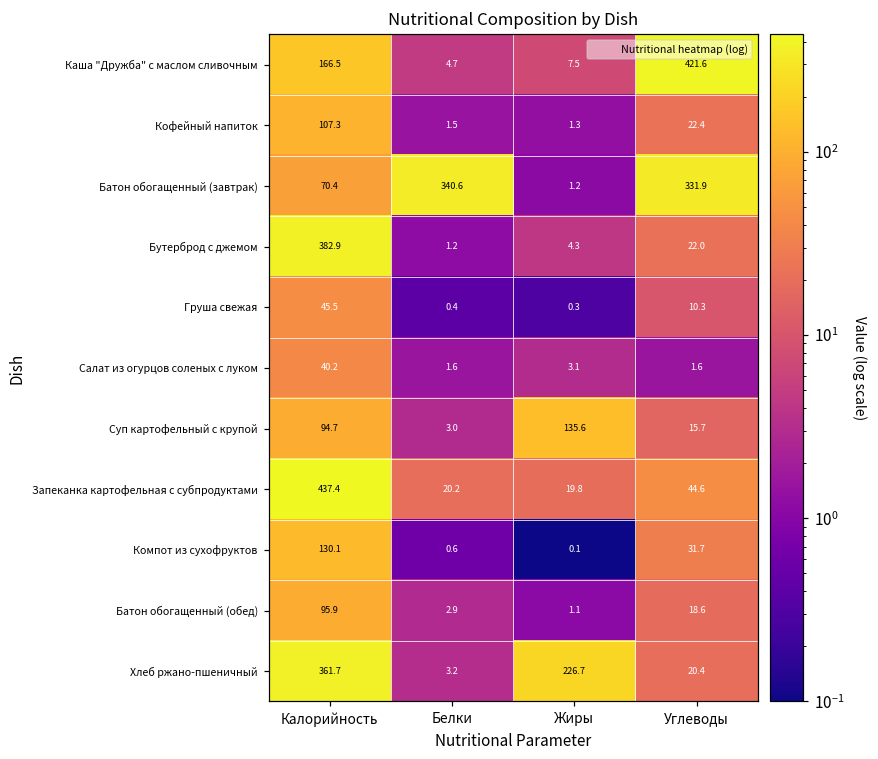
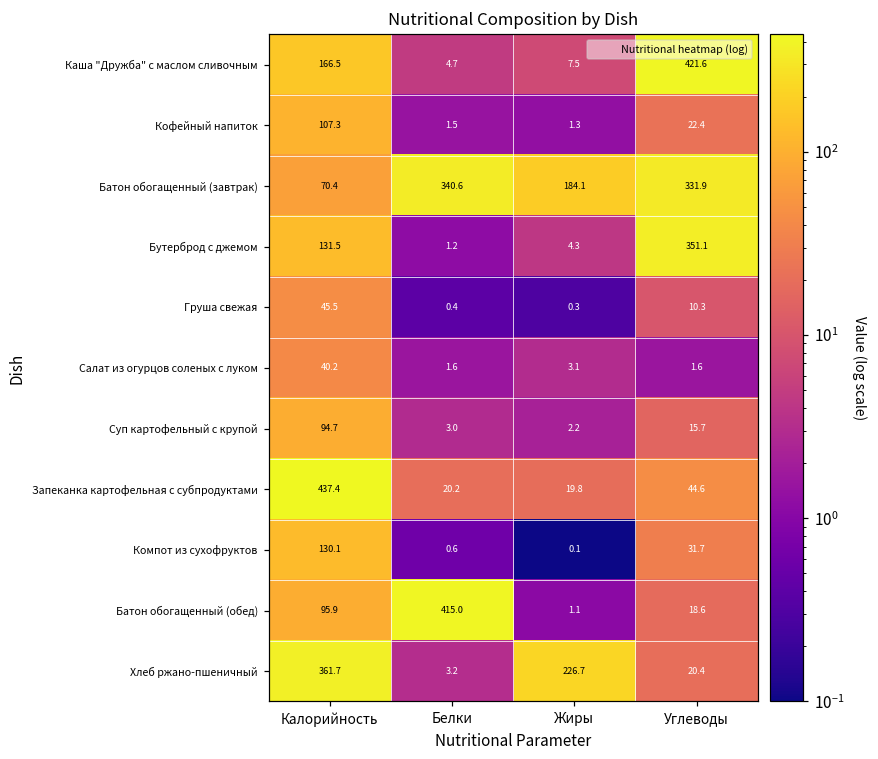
  {
    "Каша \"Дружба\" с маслом сливочным": {
      "Калорийность": 166.5,
      "Белки": 4.7,
      "Жиры": 7.5
    },
    "Кофейный напиток": {
      "Калорийность": 107.3,
      "Белки": 1.5,
      "Жиры": 1.3,
      "Углеводы": 22.4
    },
    "Батон обогащенный (завтрак)": {
      "Калорийность": 70.4,
      "Белки": 340.6,
-     "Жиры": 1.2,
+     "Жиры": 184.1,
      "Углеводы": 331.9
    },
    "Бутерброд с джемом": {
-     "Калорийность": 382.9,
+     "Калорийность": 131.5,
      "Белки": 1.2,
      "Жиры": 4.3,
-     "Углеводы": 22.0
+     "Углеводы": 351.1
    },
    "Груша свежая": {
      "Калорийность": 45.5,
      "Белки": 0.4,
      "Жиры": 0.3,
      "Углеводы": 10.3
    },
    "Салат из огурцов соленых с луком": {
      "Калорийность": 40.2,
      "Белки": 1.6,
      "Жиры": 3.1,
      "Углеводы": 1.6
    },
    "Суп картофельный с крупой": {
      "Калорийность": 94.7,
      "Белки": 3.0,
-     "Жиры": 135.6,
+     "Жиры": 2.2,
      "Углеводы": 15.7
    },
    "Запеканка картофельная с субпродуктами": {
      "Калорийность": 437.4,
      "Белки": 20.2,
      "Жиры": 19.8,
      "Углеводы": 44.6
    },
    "Компот из сухофруктов": {
      "Калорийность": 130.1,
      "Белки": 0.6,
      "Жиры": 0.1,
      "Углеводы": 31.7
    },
    "Батон обогащенный (обед)": {
      "Калорийность": 95.9,
-     "Белки": 2.9,
+     "Белки": 415.0,
      "Жиры": 1.1,
      "Углеводы": 18.6
    },
    "Хлеб ржано-пшеничный": {
      "Калорийность": 361.7,
      "Белки": 3.2,
      "Жиры": 226.7,
      "Углеводы": 20.4
    }
  }
